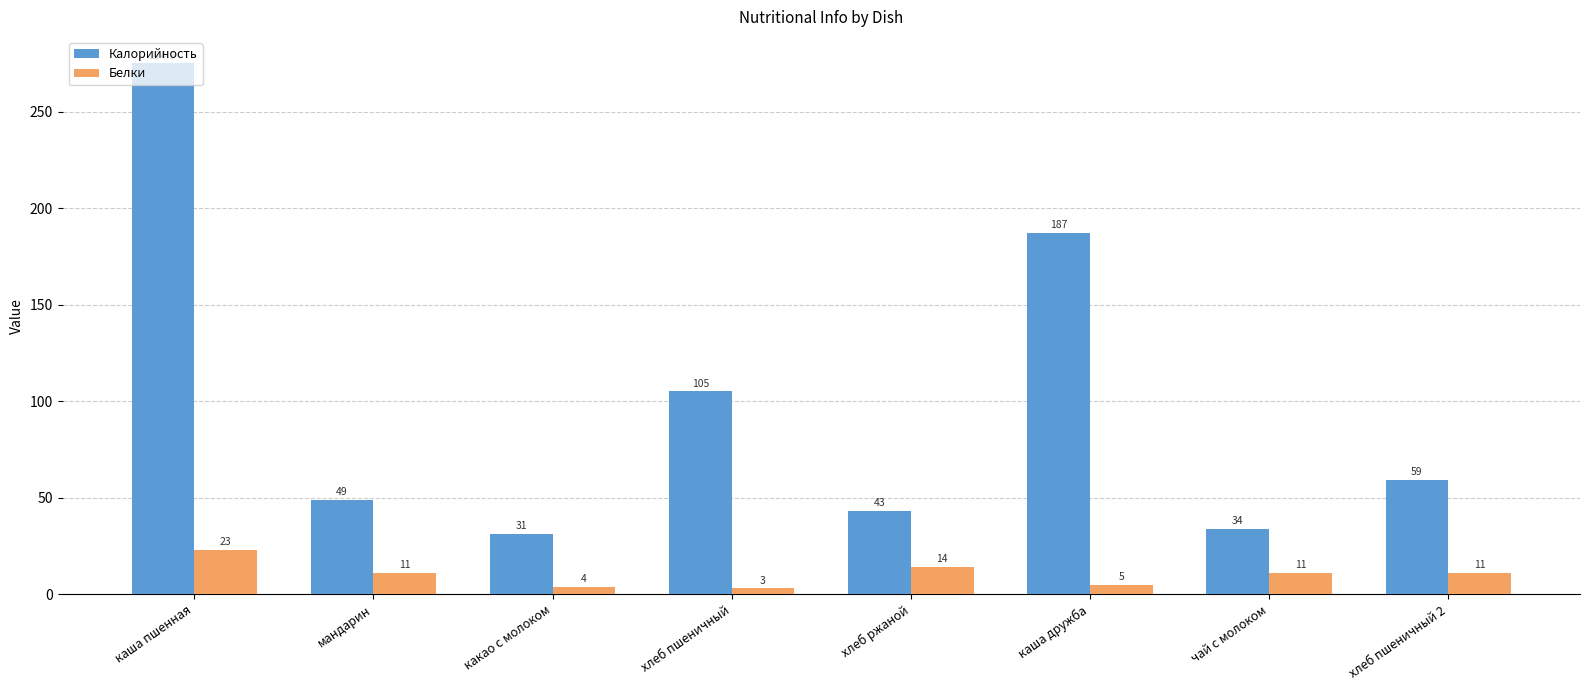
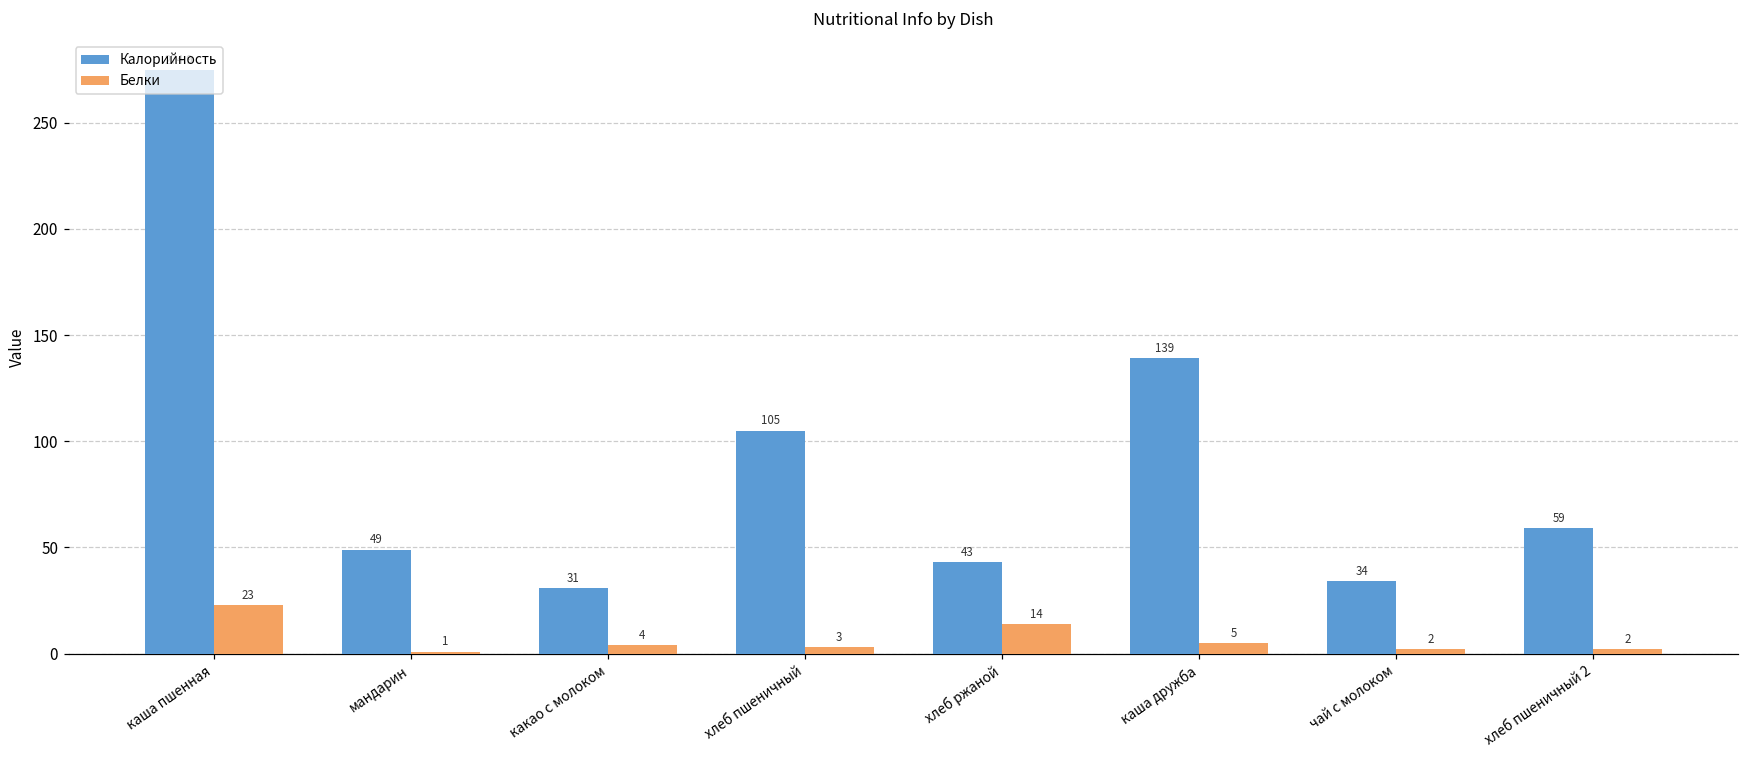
  {
    "Калорийность": {
      "мандарин": 49,
      "какао с молоком": 31,
      "хлеб пшеничный": 105,
      "хлеб ржаной": 43,
-     "каша дружба": 187,
+     "каша дружба": 139,
      "чай с молоком": 34,
      "хлеб пшеничный 2": 59
    },
    "Белки": {
      "каша пшенная": 23,
-     "мандарин": 11,
+     "мандарин": 1,
      "какао с молоком": 4,
      "хлеб пшеничный": 3,
      "хлеб ржаной": 14,
      "каша дружба": 5,
-     "чай с молоком": 11,
-     "хлеб пшеничный 2": 11
+     "чай с молоком": 2,
+     "хлеб пшеничный 2": 2
    }
  }
